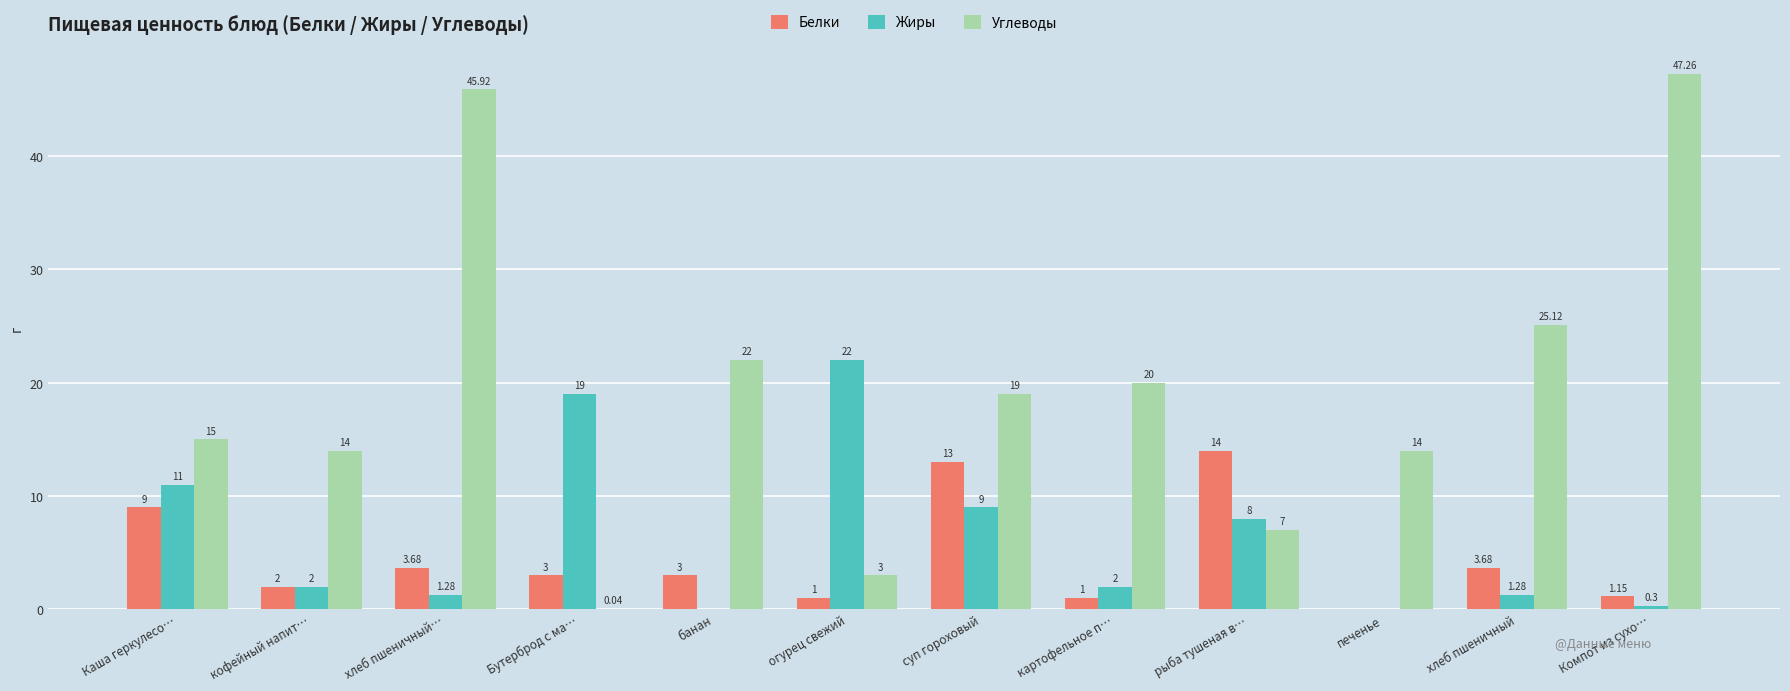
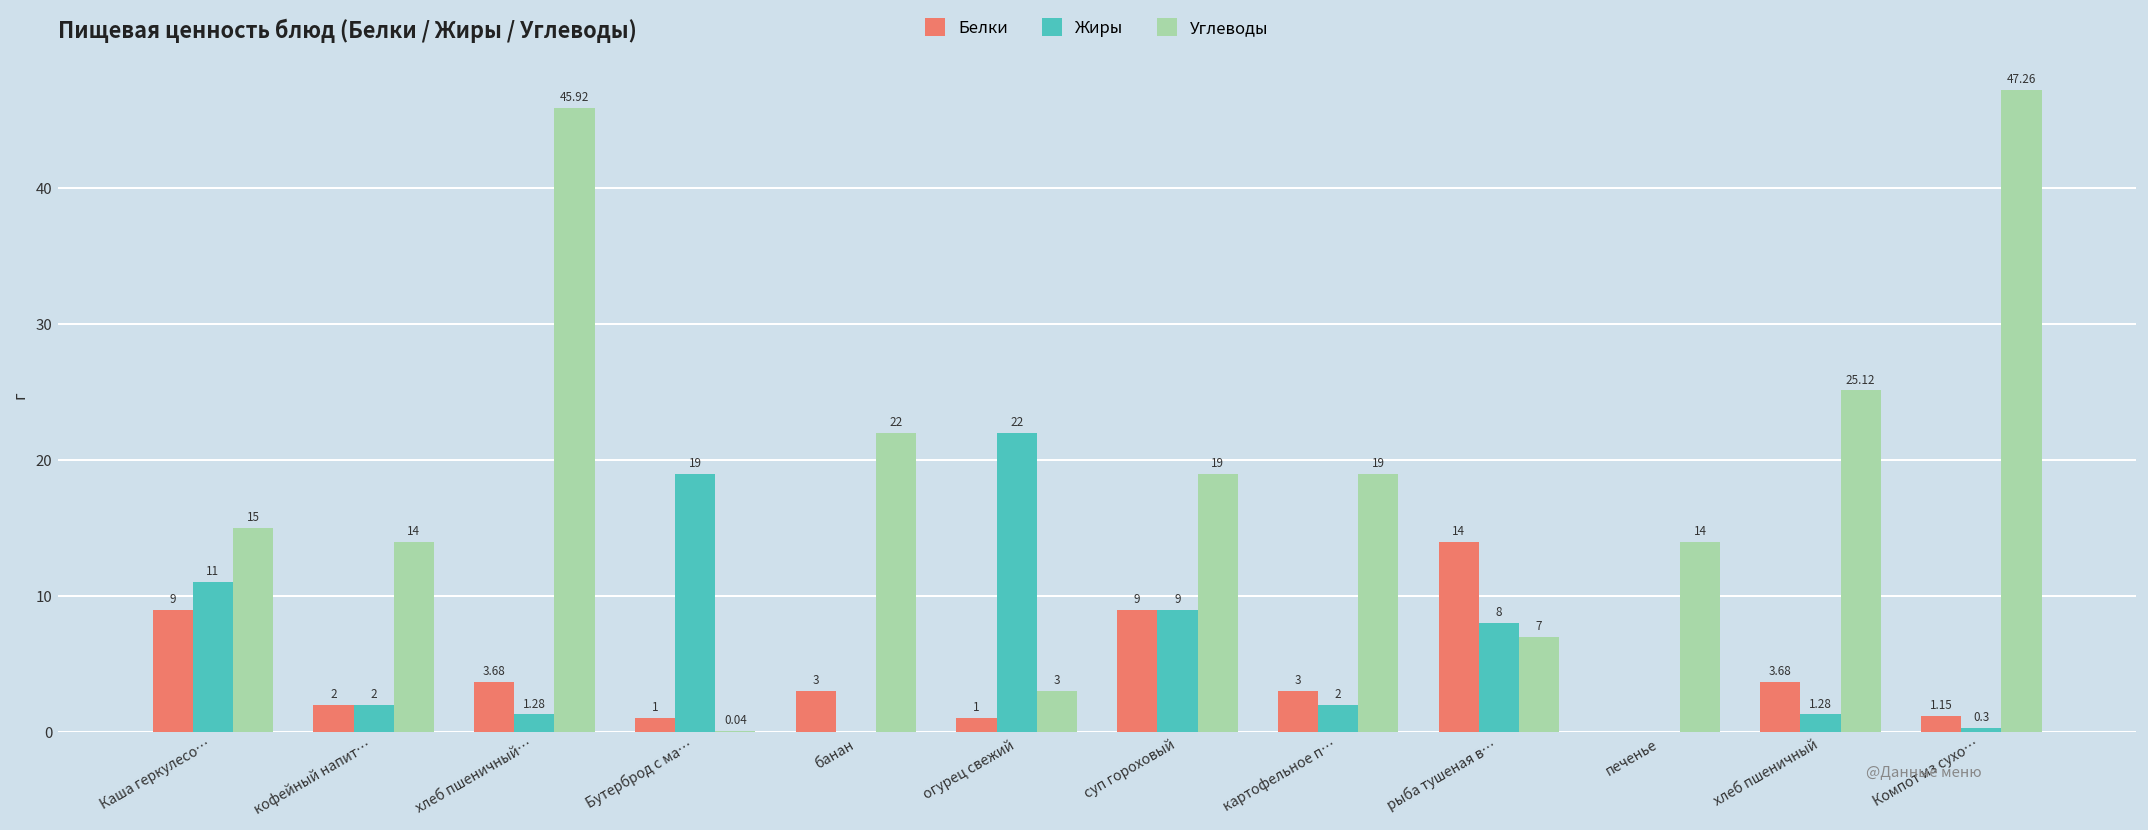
  {
    "Белки": {
      "Каша геркулесо…": 9,
      "кофейный напит…": 2,
      "хлеб пшеничный…": 3.68,
-     "Бутерброд с ма…": 3,
+     "Бутерброд с ма…": 1,
      "банан": 3,
      "огурец свежий": 1,
-     "суп гороховый": 13,
-     "картофельное п…": 1,
+     "суп гороховый": 9,
+     "картофельное п…": 3,
      "рыба тушеная в…": 14,
      "хлеб пшеничный": 3.68,
      "Компот из сухо…": 1.15
    },
    "Жиры": {
      "Каша геркулесо…": 11,
      "кофейный напит…": 2,
      "хлеб пшеничный…": 1.28,
      "Бутерброд с ма…": 19,
      "огурец свежий": 22,
      "суп гороховый": 9,
      "картофельное п…": 2,
      "рыба тушеная в…": 8,
      "хлеб пшеничный": 1.28,
      "Компот из сухо…": 0.3
    },
    "Углеводы": {
      "Каша геркулесо…": 15,
      "кофейный напит…": 14,
      "хлеб пшеничный…": 45.92,
      "Бутерброд с ма…": 0.04,
      "банан": 22,
      "огурец свежий": 3,
      "суп гороховый": 19,
-     "картофельное п…": 20,
+     "картофельное п…": 19,
      "рыба тушеная в…": 7,
      "печенье": 14,
      "хлеб пшеничный": 25.12,
      "Компот из сухо…": 47.26
    }
  }
